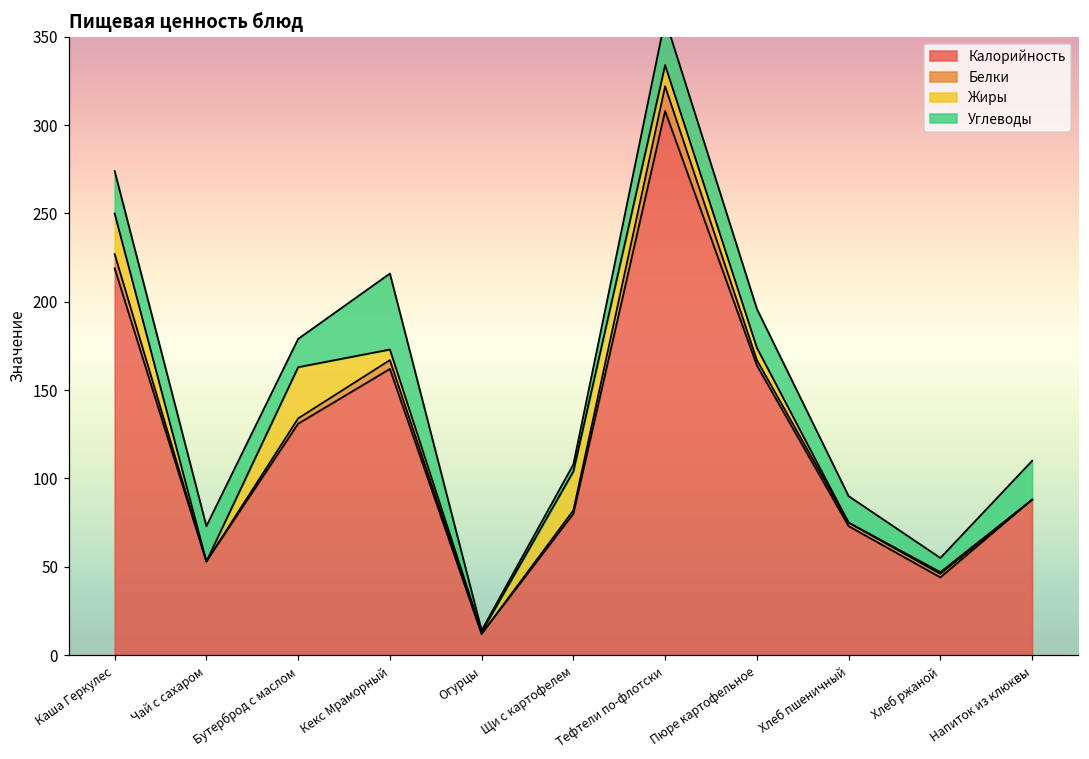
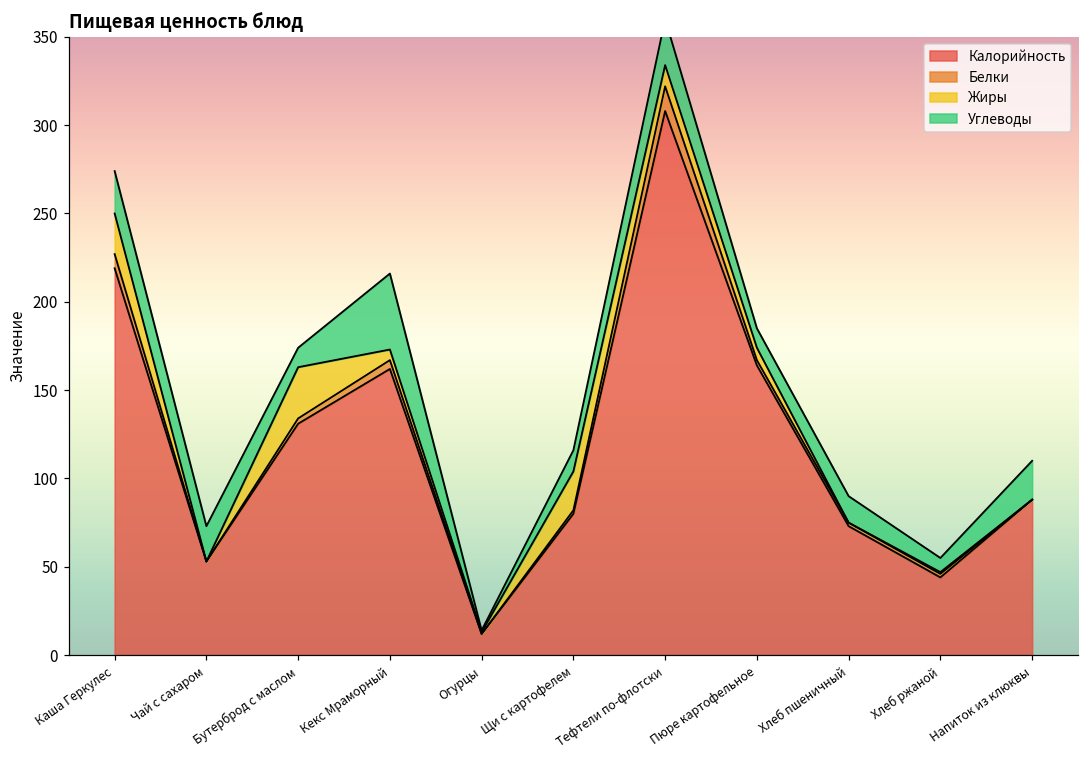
  {
    "Жиры": {
      "Каша Геркулес": 23,
      "Бутерброд с маслом": 29,
      "Кекс Мраморный": 6,
      "Щи с картофелем": 22,
      "Тефтели по-флотски": 12,
      "Пюре картофельное": 7
    },
    "Углеводы": {
      "Каша Геркулес": 24,
      "Чай с сахаром": 20,
-     "Бутерброд с маслом": 16,
+     "Бутерброд с маслом": 11,
      "Кекс Мраморный": 43,
-     "Щи с картофелем": 4,
-     "Пюре картофельное": 22,
+     "Щи с картофелем": 12,
+     "Пюре картофельное": 11,
      "Хлеб пшеничный": 15,
      "Хлеб ржаной": 8,
      "Напиток из клюквы": 22
    }
  }
